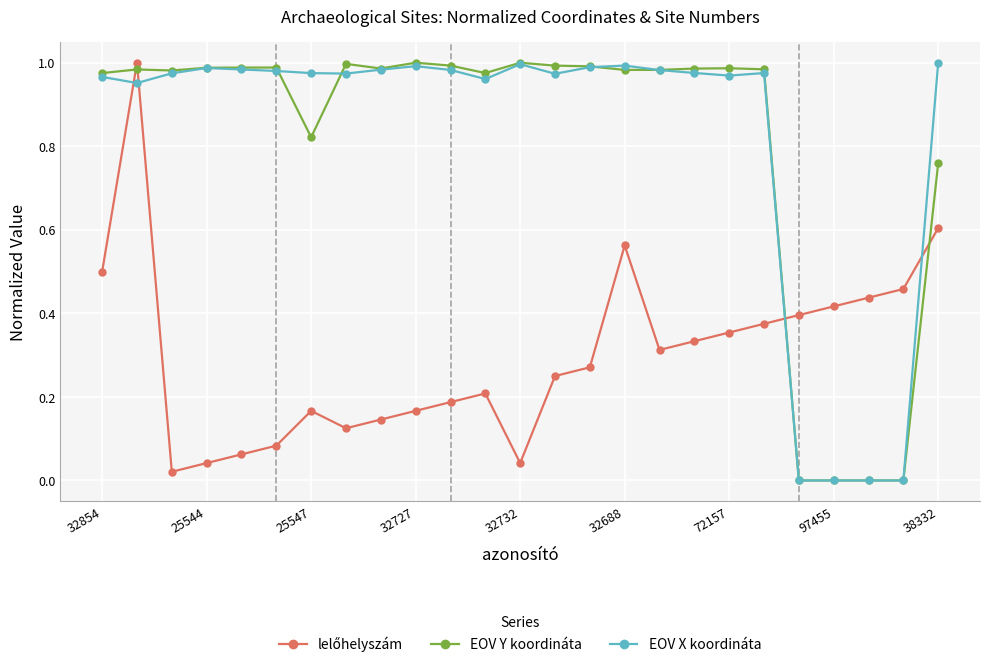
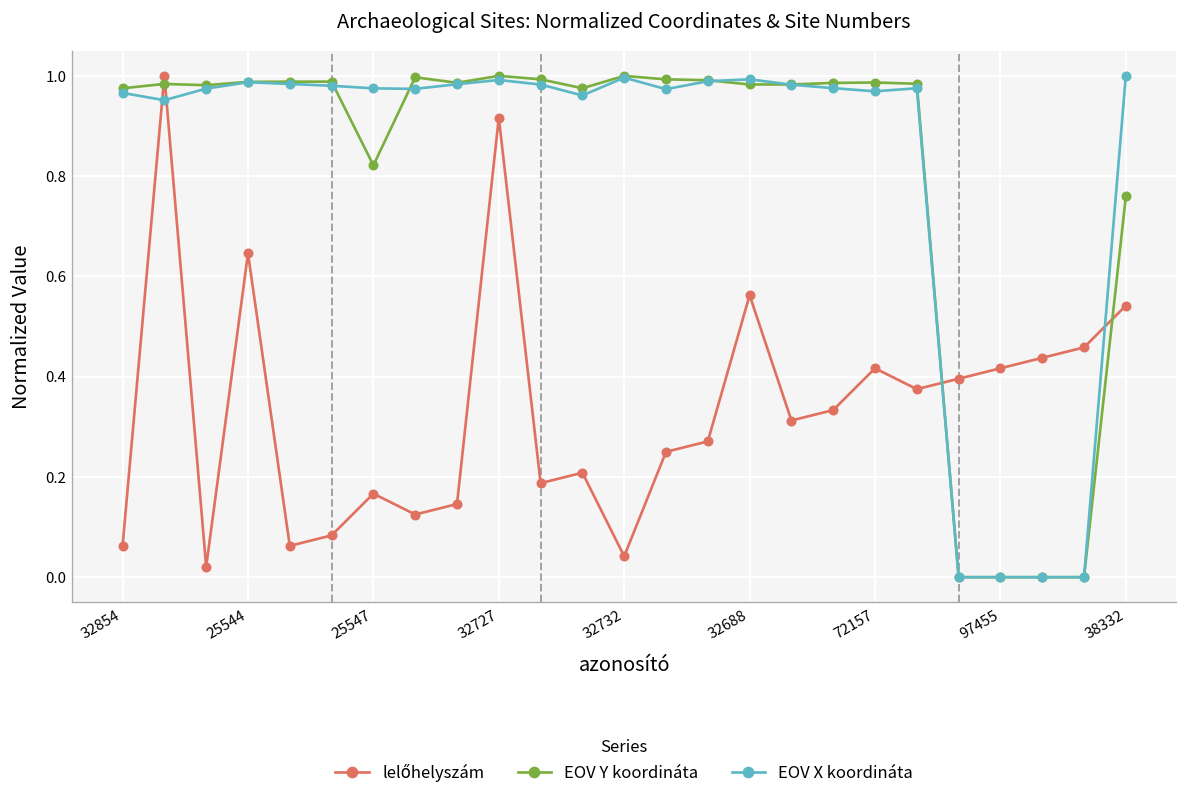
  {
    "lelőhelyszám": {
-     "32854": 0.50,
-     "25544": 0.04,
+     "32854": 0.06,
+     "25544": 0.65,
      "25547": 0.17,
-     "32727": 0.17,
+     "32727": 0.92,
      "32732": 0.04,
      "32688": 0.56,
-     "72157": 0.35,
+     "72157": 0.42,
      "97455": 0.42,
-     "38332": 0.60
+     "38332": 0.54
    },
    "EOV Y koordináta": {
      "32854": 0.98,
      "25547": 0.82,
      "32727": 1.00,
      "32688": 0.98,
      "72157": 0.99,
      "38332": 0.76
    },
    "EOV X koordináta": {
      "32854": 0.97,
      "25547": 0.98,
      "32727": 0.99,
      "32688": 0.99,
      "72157": 0.97,
      "38332": 1.00
    }
  }
